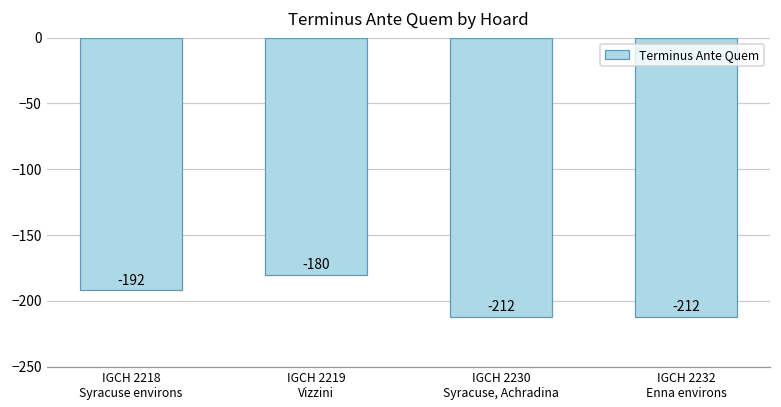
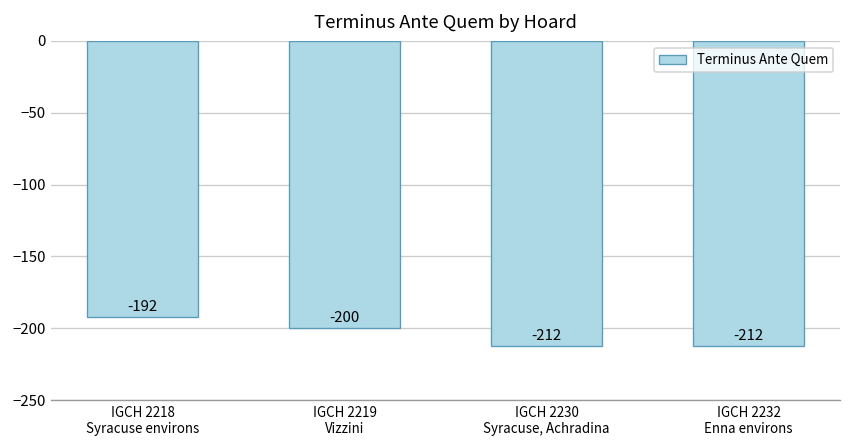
  {
    "IGCH 2218 Syracuse environs": -192,
-   "IGCH 2219 Vizzini": -180,
+   "IGCH 2219 Vizzini": -200,
    "IGCH 2230 Syracuse, Achradina": -212,
    "IGCH 2232 Enna environs": -212
  }
